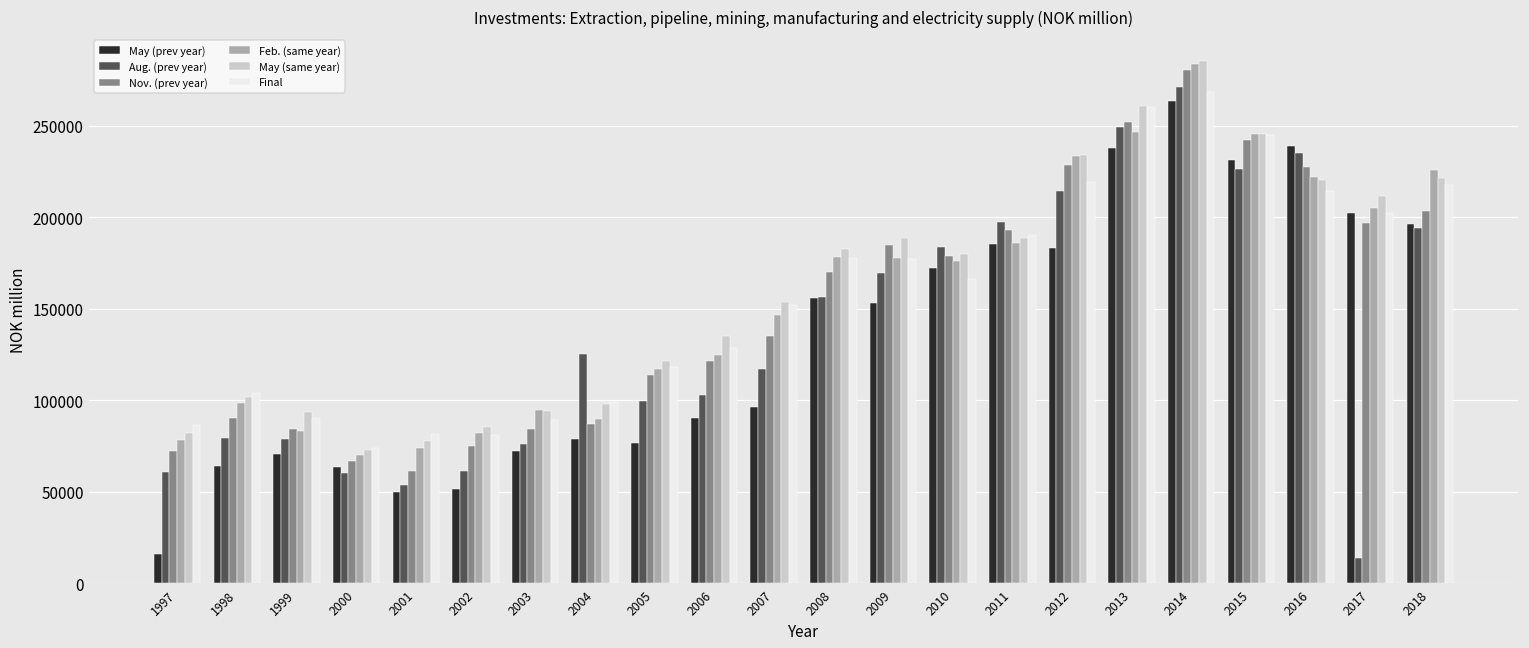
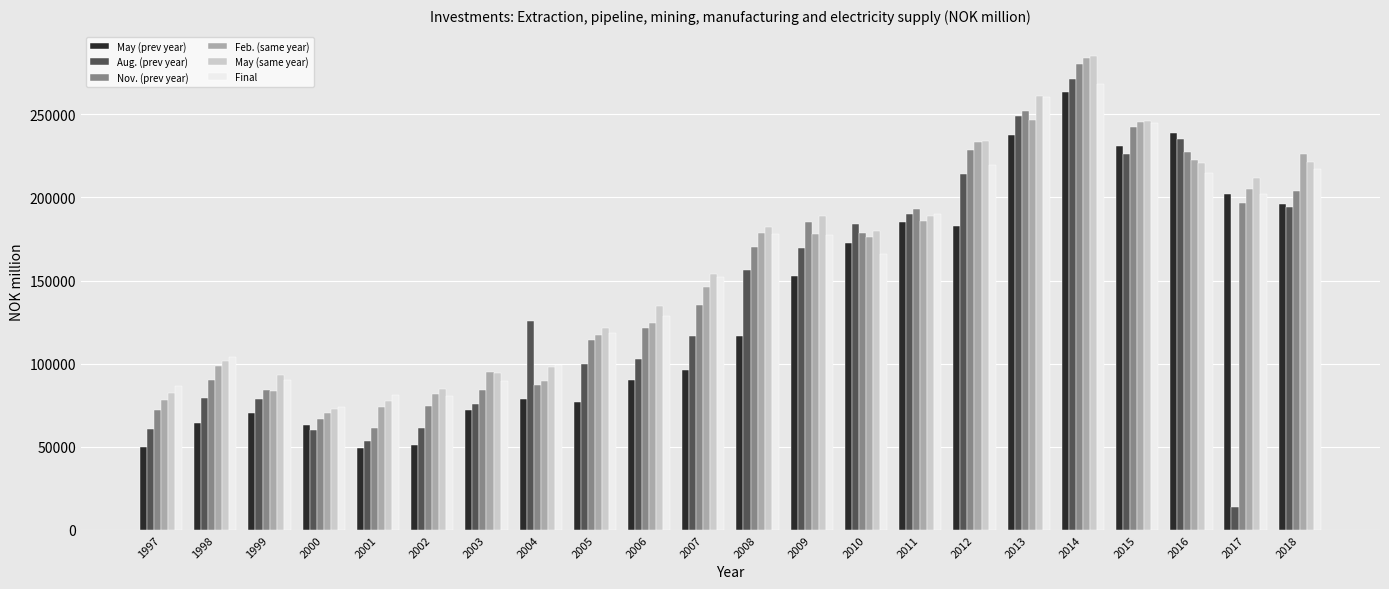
  {
    "May (prev year)": {
-     "1997": 16000,
+     "1997": 50000,
      "1998": 64000,
      "1999": 70000,
      "2000": 63000,
      "2001": 50000,
      "2002": 51000,
      "2003": 72000,
      "2004": 79000,
      "2005": 77000,
      "2006": 90000,
      "2007": 96000,
-     "2008": 156000,
+     "2008": 117000,
      "2009": 153000,
      "2010": 172000,
      "2011": 185000,
      "2012": 183000,
      "2013": 238000,
      "2014": 264000,
      "2015": 231000,
      "2016": 239000,
      "2017": 202000,
      "2018": 196000
    },
    "Aug. (prev year)": {
      "1997": 61000,
      "1998": 79000,
      "1999": 79000,
      "2000": 60000,
      "2001": 54000,
      "2002": 61000,
      "2003": 76000,
      "2004": 125000,
      "2005": 100000,
      "2006": 103000,
      "2007": 117000,
      "2008": 157000,
      "2009": 169000,
      "2010": 184000,
-     "2011": 197000,
+     "2011": 190000,
      "2012": 214000,
      "2013": 249000,
      "2014": 271000,
      "2015": 226000,
      "2016": 235000,
      "2017": 14000,
      "2018": 194000
    }
  }
